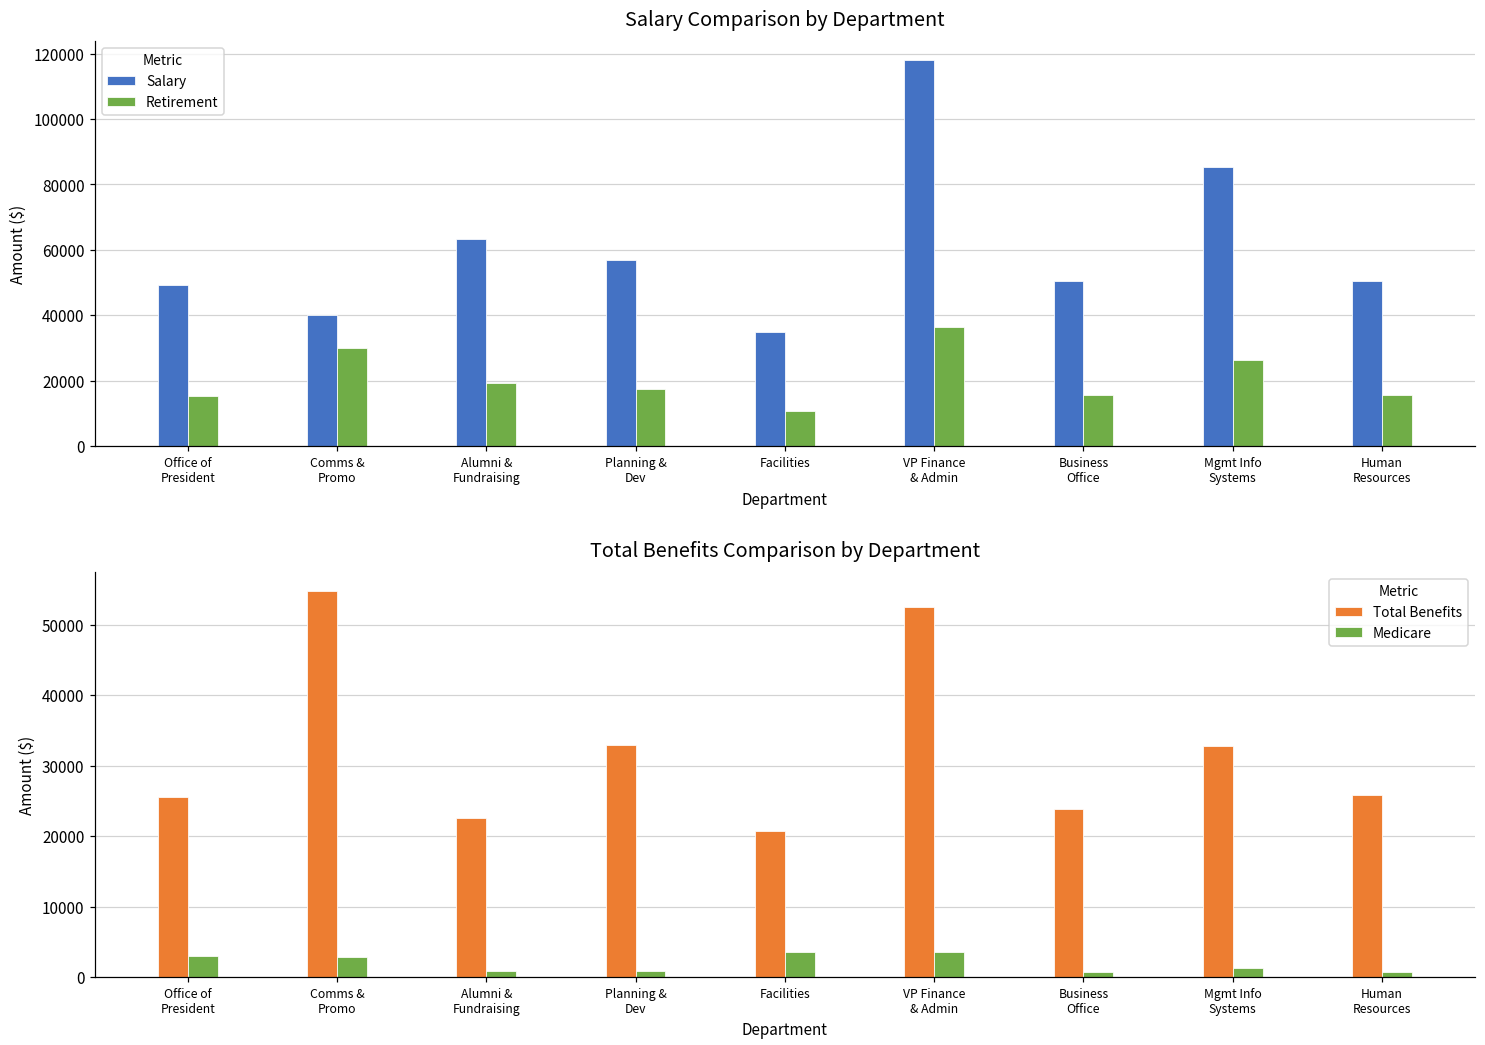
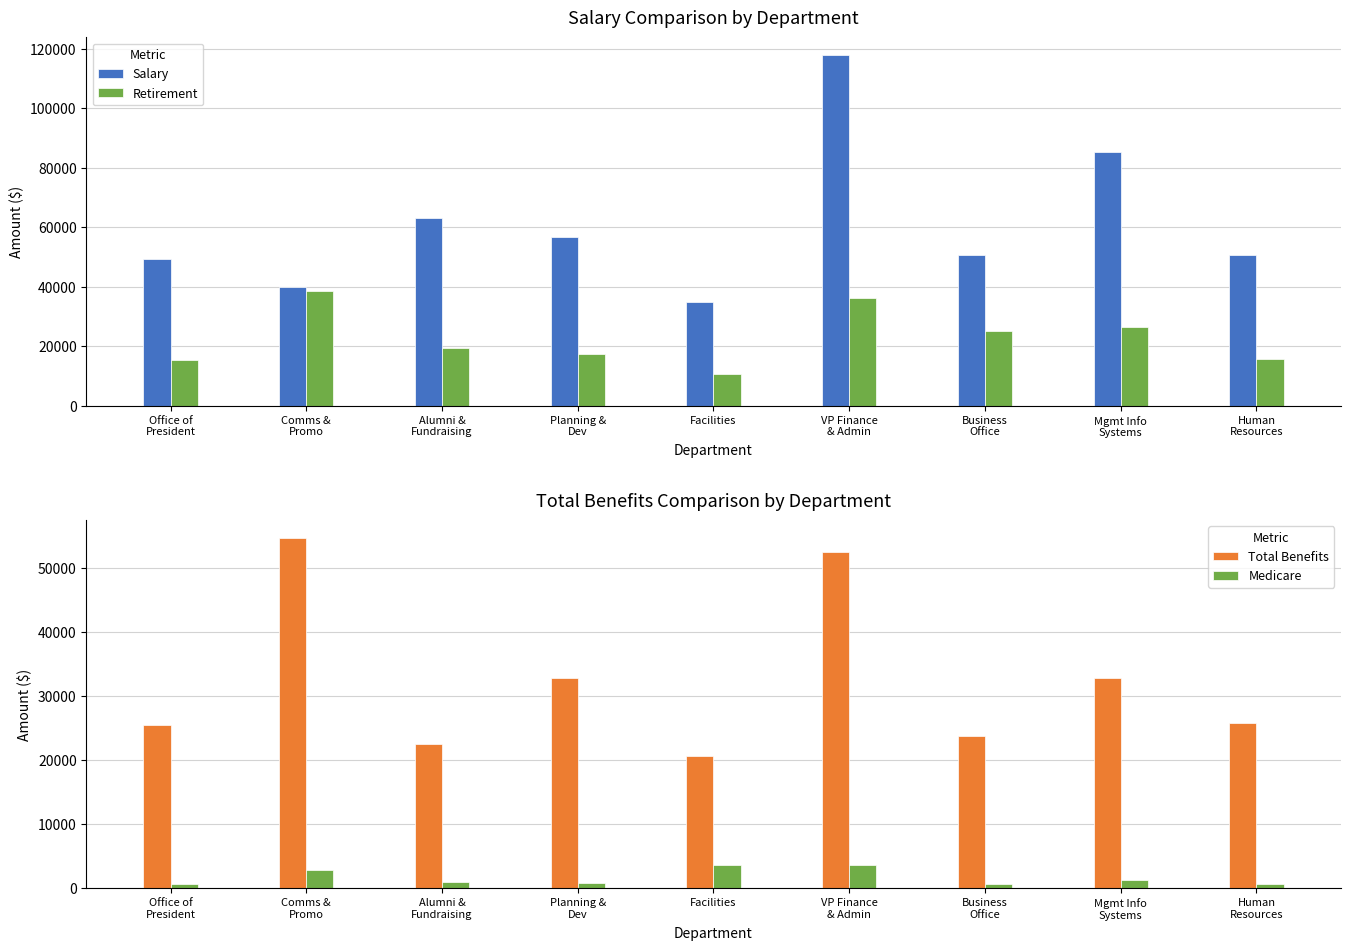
  {
    "Salary Comparison by Department": {
      "Salary": {
        "Office of President": 49000,
        "Comms & Promo": 40000,
        "Alumni & Fundraising": 63000,
        "Planning & Dev": 57000,
        "Facilities": 35000,
        "VP Finance & Admin": 118000,
        "Business Office": 51000,
        "Mgmt Info Systems": 85000,
        "Human Resources": 51000
      },
      "Retirement": {
        "Office of President": 15000,
-       "Comms & Promo": 30000,
+       "Comms & Promo": 39000,
        "Alumni & Fundraising": 19000,
        "Planning & Dev": 17000,
        "Facilities": 11000,
        "VP Finance & Admin": 36000,
-       "Business Office": 16000,
+       "Business Office": 25000,
        "Mgmt Info Systems": 26000,
        "Human Resources": 16000
      }
    },
    "Total Benefits Comparison by Department": {
      "Total Benefits": {
        "Office of President": 25000,
        "Comms & Promo": 55000,
        "Alumni & Fundraising": 23000,
        "Planning & Dev": 33000,
        "Facilities": 21000,
        "VP Finance & Admin": 53000,
        "Business Office": 24000,
        "Mgmt Info Systems": 33000,
        "Human Resources": 26000
      },
      "Medicare": {
-       "Office of President": 3000,
+       "Office of President": 1000,
        "Comms & Promo": 3000,
        "Alumni & Fundraising": 1000,
        "Planning & Dev": 1000,
        "Facilities": 4000,
        "VP Finance & Admin": 4000,
        "Business Office": 1000,
        "Mgmt Info Systems": 1000,
        "Human Resources": 1000
      }
    }
  }
